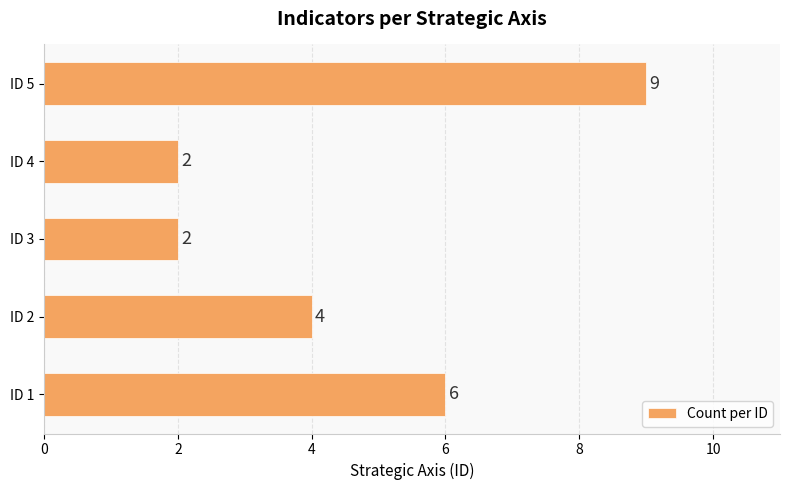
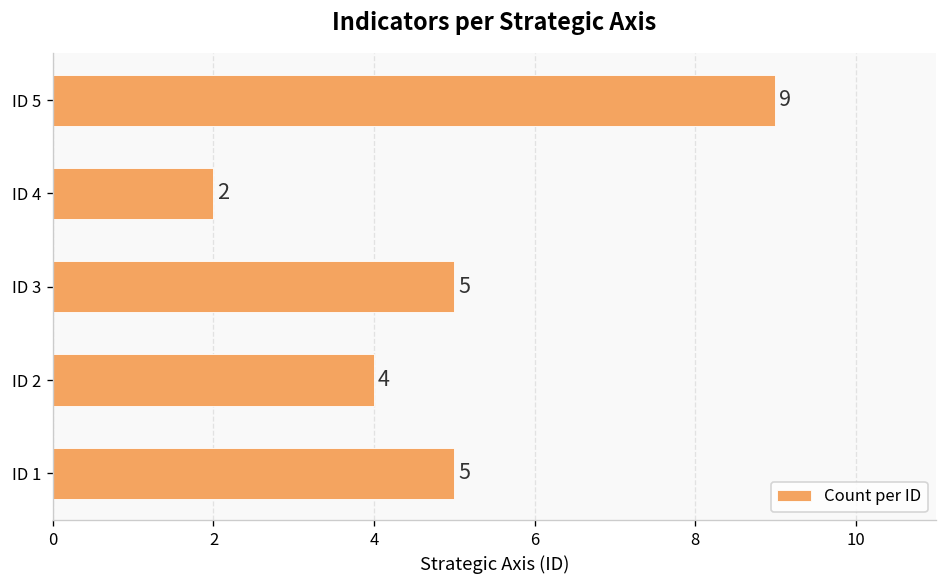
  {
    "ID 5": 9,
    "ID 4": 2,
-   "ID 3": 2,
+   "ID 3": 5,
    "ID 2": 4,
-   "ID 1": 6
+   "ID 1": 5
  }
